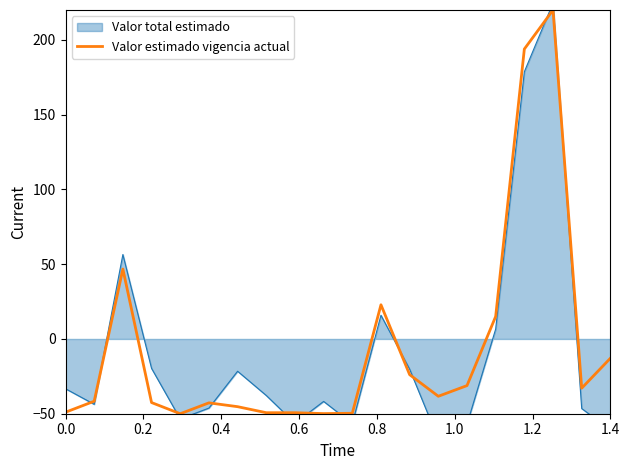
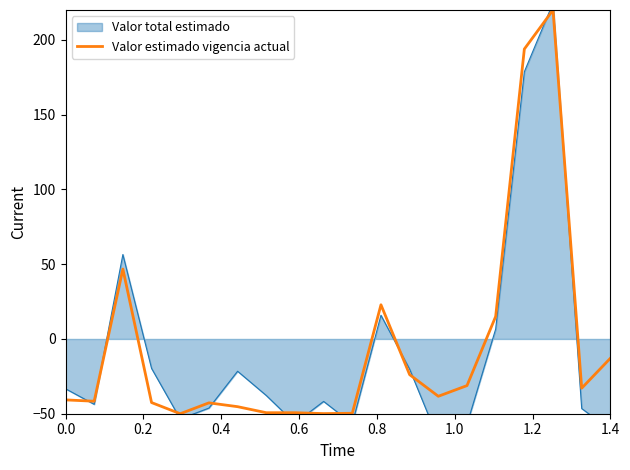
  {
    "Valor estimado vigencia actual": {
-     "0.0": -49,
+     "0.0": -41,
      "1.4": -13
    }
  }
